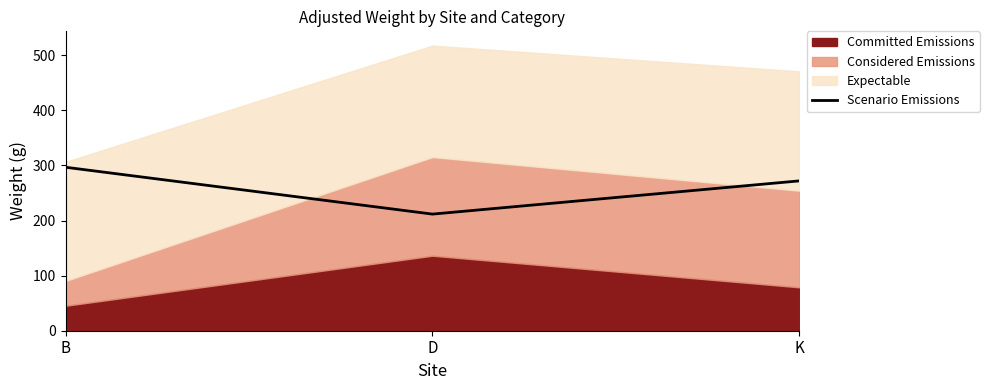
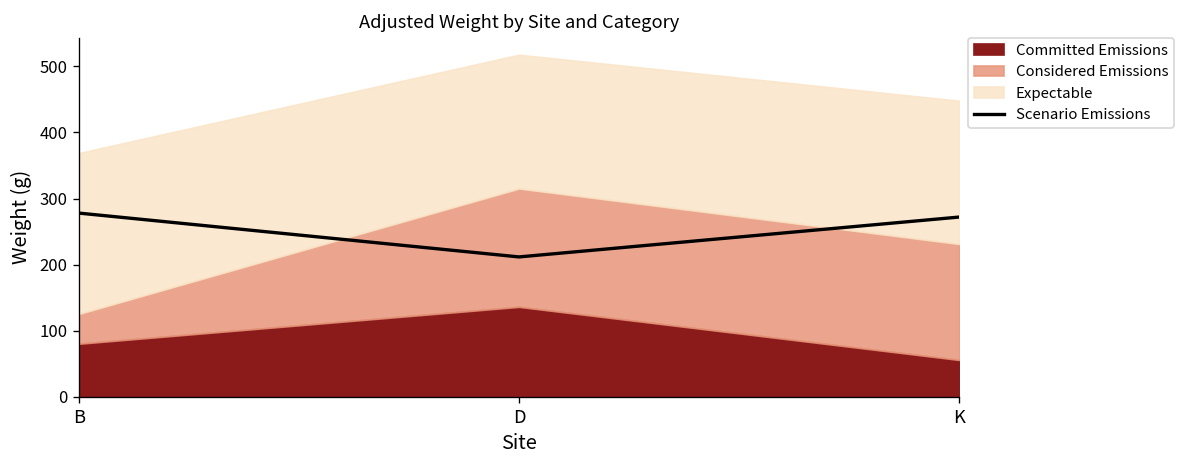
  {
    "Scenario Emissions": {
-     "B": 300,
+     "B": 280,
      "D": 210,
      "K": 270
    },
    "Committed Emissions": {
-     "B": 50,
+     "B": 80,
      "D": 140,
-     "K": 80
+     "K": 60
    },
    "Considered Emissions": {
      "B": 50,
      "D": 180,
      "K": 180
    },
    "Expectable": {
-     "B": 220,
+     "B": 240,
      "D": 200,
      "K": 220
    }
  }
